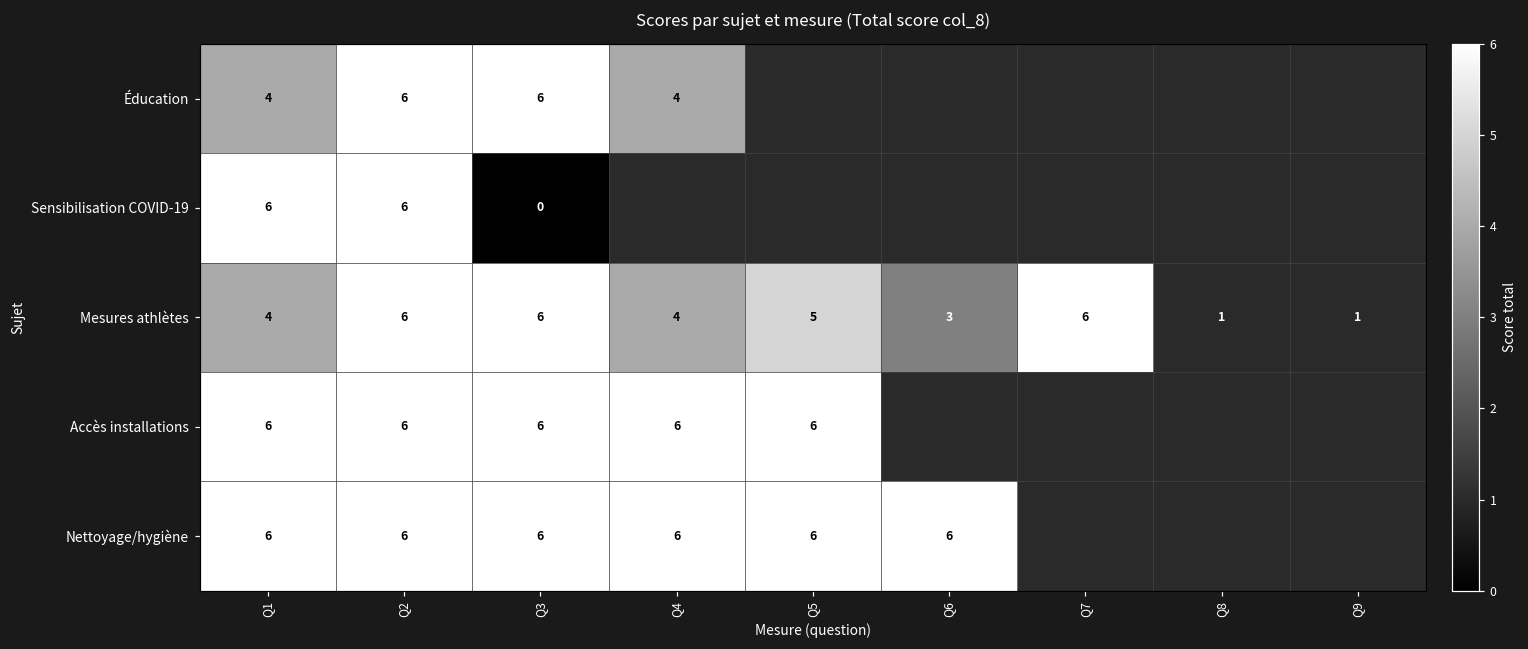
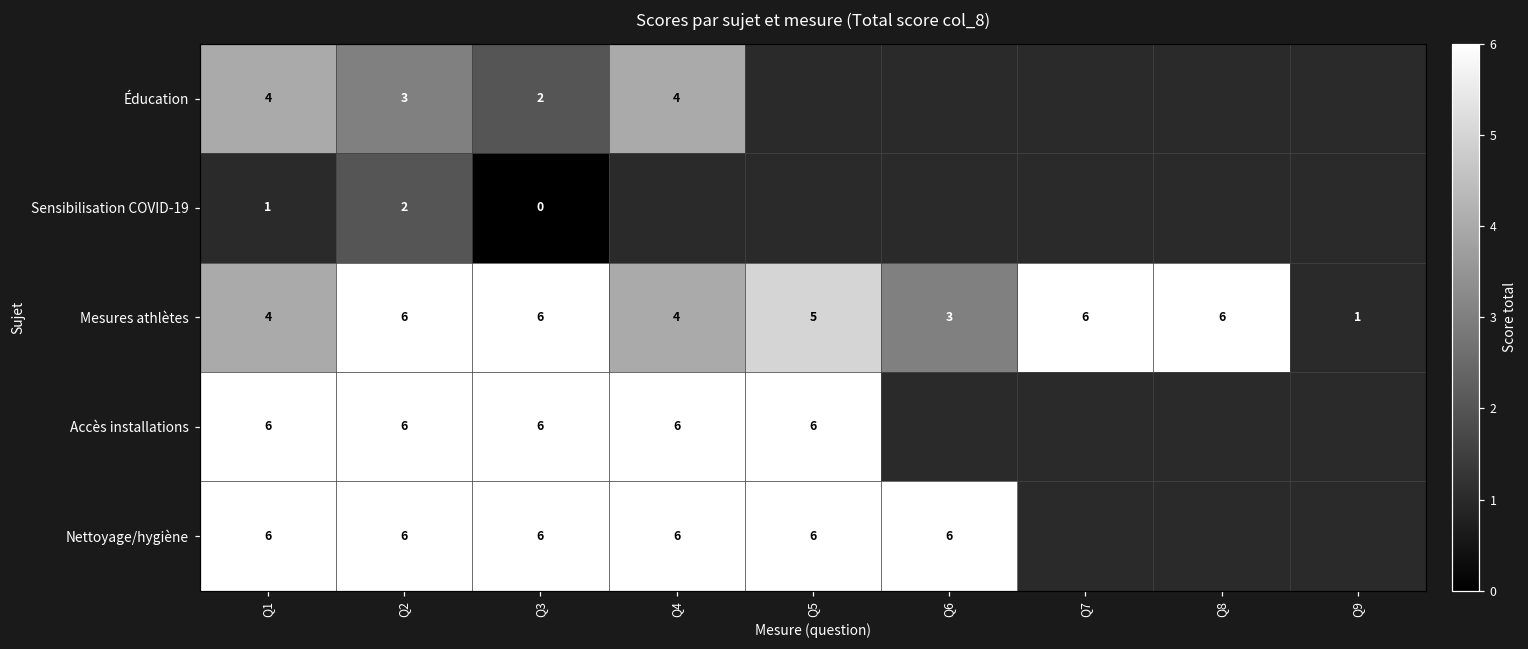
  {
    "Éducation": {
      "Q1": 4,
-     "Q2": 6,
-     "Q3": 6,
+     "Q2": 3,
+     "Q3": 2,
      "Q4": 4
    },
    "Sensibilisation COVID-19": {
-     "Q1": 6,
-     "Q2": 6,
+     "Q1": 1,
+     "Q2": 2,
      "Q3": 0
    },
    "Mesures athlètes": {
      "Q1": 4,
      "Q2": 6,
      "Q3": 6,
      "Q4": 4,
      "Q5": 5,
      "Q6": 3,
      "Q7": 6,
-     "Q8": 1,
+     "Q8": 6,
      "Q9": 1
    },
    "Accès installations": {
      "Q1": 6,
      "Q2": 6,
      "Q3": 6,
      "Q4": 6,
      "Q5": 6
    },
    "Nettoyage/hygiène": {
      "Q1": 6,
      "Q2": 6,
      "Q3": 6,
      "Q4": 6,
      "Q5": 6,
      "Q6": 6
    }
  }
